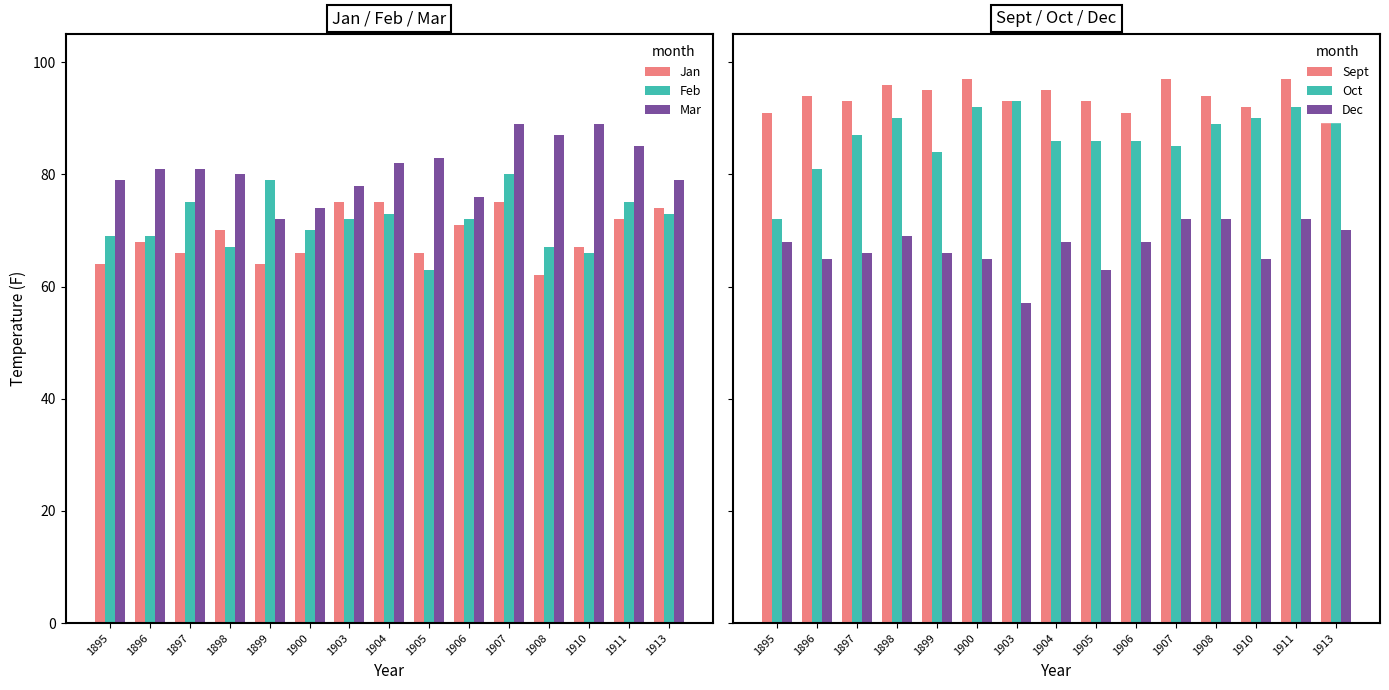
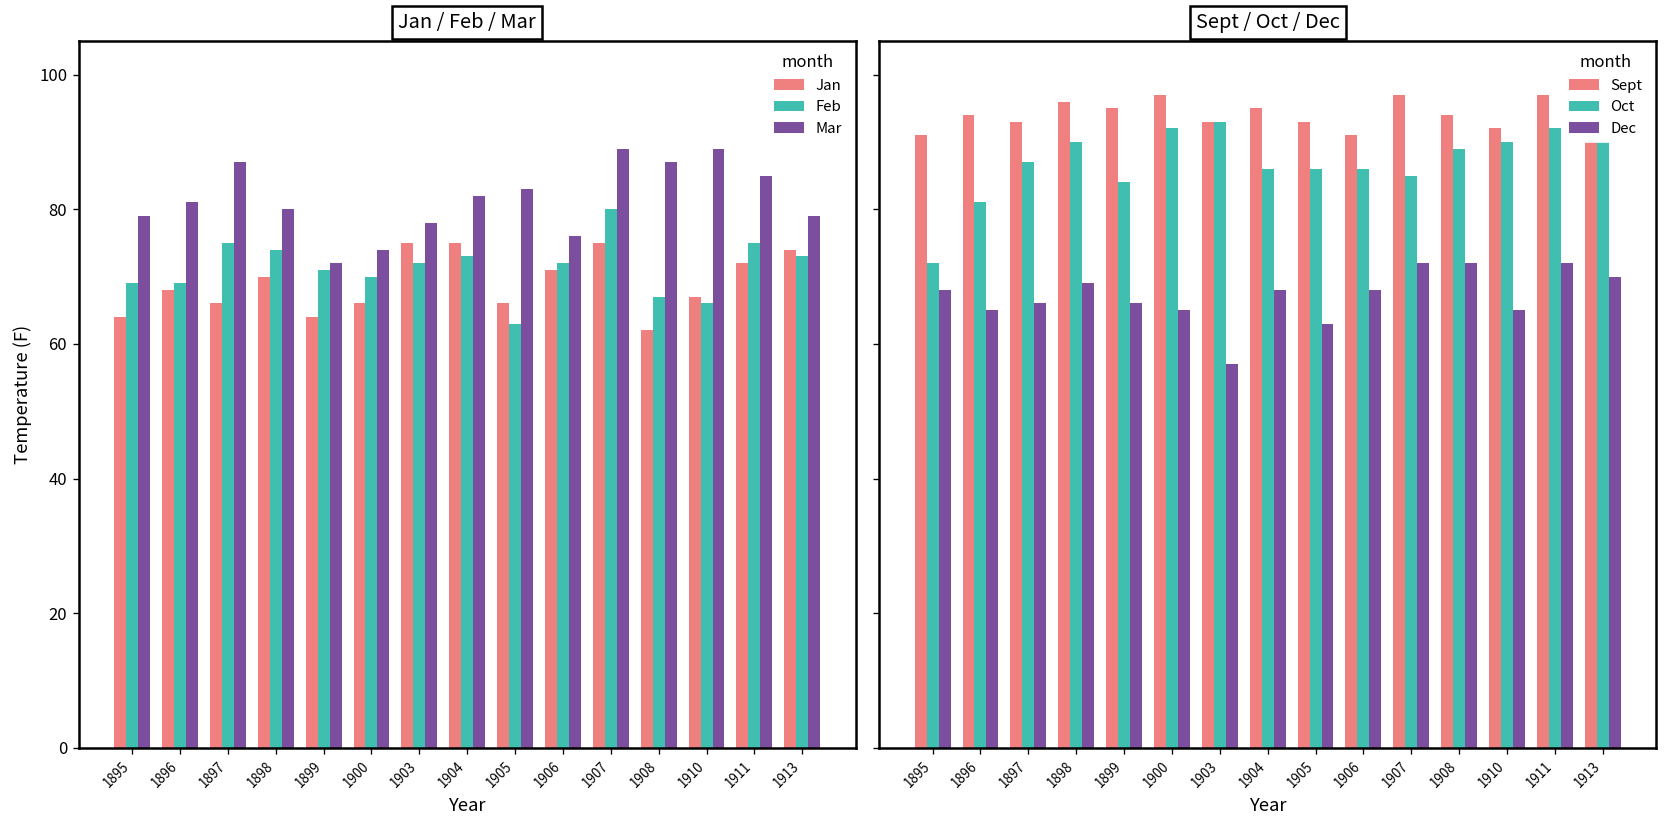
  {
    "Jan / Feb / Mar": {
      "Jan": {
        "1895": 64,
        "1896": 68,
        "1897": 66,
        "1898": 70,
        "1899": 64,
        "1900": 66,
        "1903": 75,
        "1904": 75,
        "1905": 66,
        "1906": 71,
        "1907": 75,
        "1908": 62,
        "1910": 67,
        "1911": 72,
        "1913": 74
      },
      "Feb": {
        "1895": 69,
        "1896": 69,
        "1897": 75,
-       "1898": 67,
-       "1899": 79,
+       "1898": 74,
+       "1899": 71,
        "1900": 70,
        "1903": 72,
        "1904": 73,
        "1905": 63,
        "1906": 72,
        "1907": 80,
        "1908": 67,
        "1910": 66,
        "1911": 75,
        "1913": 73
      },
      "Mar": {
        "1895": 79,
        "1896": 81,
-       "1897": 81,
+       "1897": 87,
        "1898": 80,
        "1899": 72,
        "1900": 74,
        "1903": 78,
        "1904": 82,
        "1905": 83,
        "1906": 76,
        "1907": 89,
        "1908": 87,
        "1910": 89,
        "1911": 85,
        "1913": 79
      }
    }
  }
